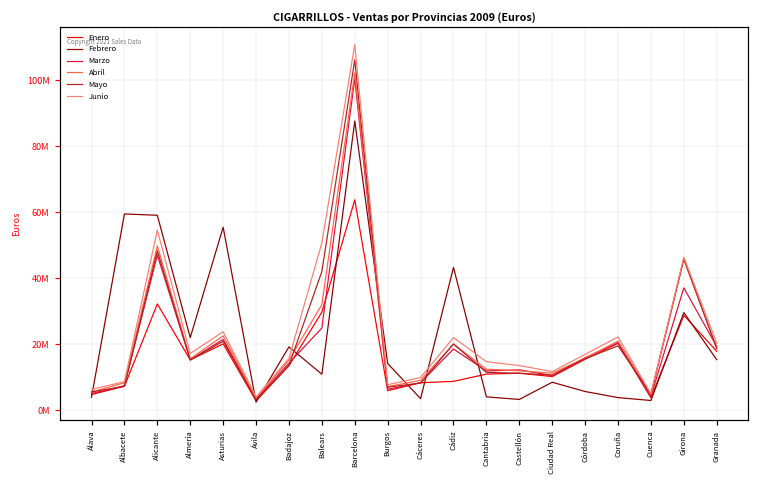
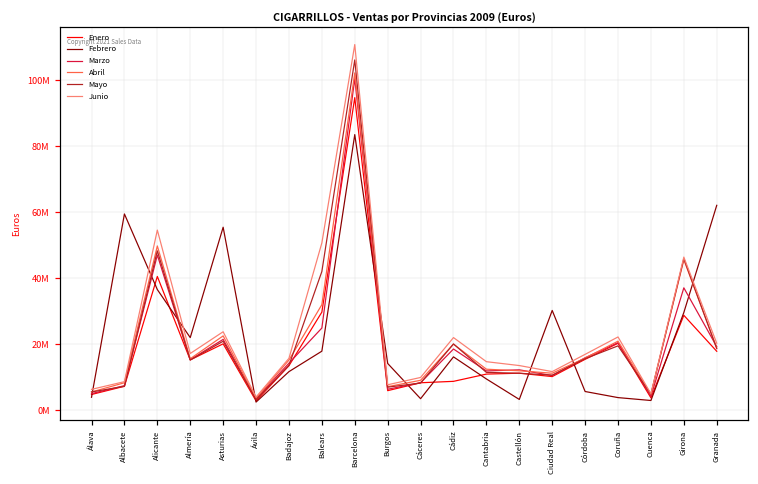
  {
    "Enero": {
-     "Alicante": 32000000,
+     "Alicante": 41000000,
      "Balears": 30000000,
-     "Barcelona": 64000000,
+     "Barcelona": 95000000,
      "Cádiz": 9000000
    },
    "Febrero": {
      "Álava": 4000000,
      "Albacete": 60000000,
-     "Alicante": 59000000,
+     "Alicante": 37000000,
      "Almería": 22000000,
      "Asturias": 55000000,
-     "Badajoz": 19000000,
-     "Balears": 11000000,
-     "Barcelona": 88000000,
+     "Badajoz": 12000000,
+     "Balears": 18000000,
+     "Barcelona": 84000000,
      "Burgos": 14000000,
      "Cáceres": 4000000,
-     "Cádiz": 43000000,
-     "Cantabria": 4000000,
+     "Cádiz": 16000000,
+     "Cantabria": 10000000,
      "Castellón": 3000000,
-     "Ciudad Real": 9000000,
+     "Ciudad Real": 30000000,
      "Córdoba": 6000000,
      "Coruña": 4000000,
-     "Granada": 15000000
+     "Granada": 62000000
    }
  }
